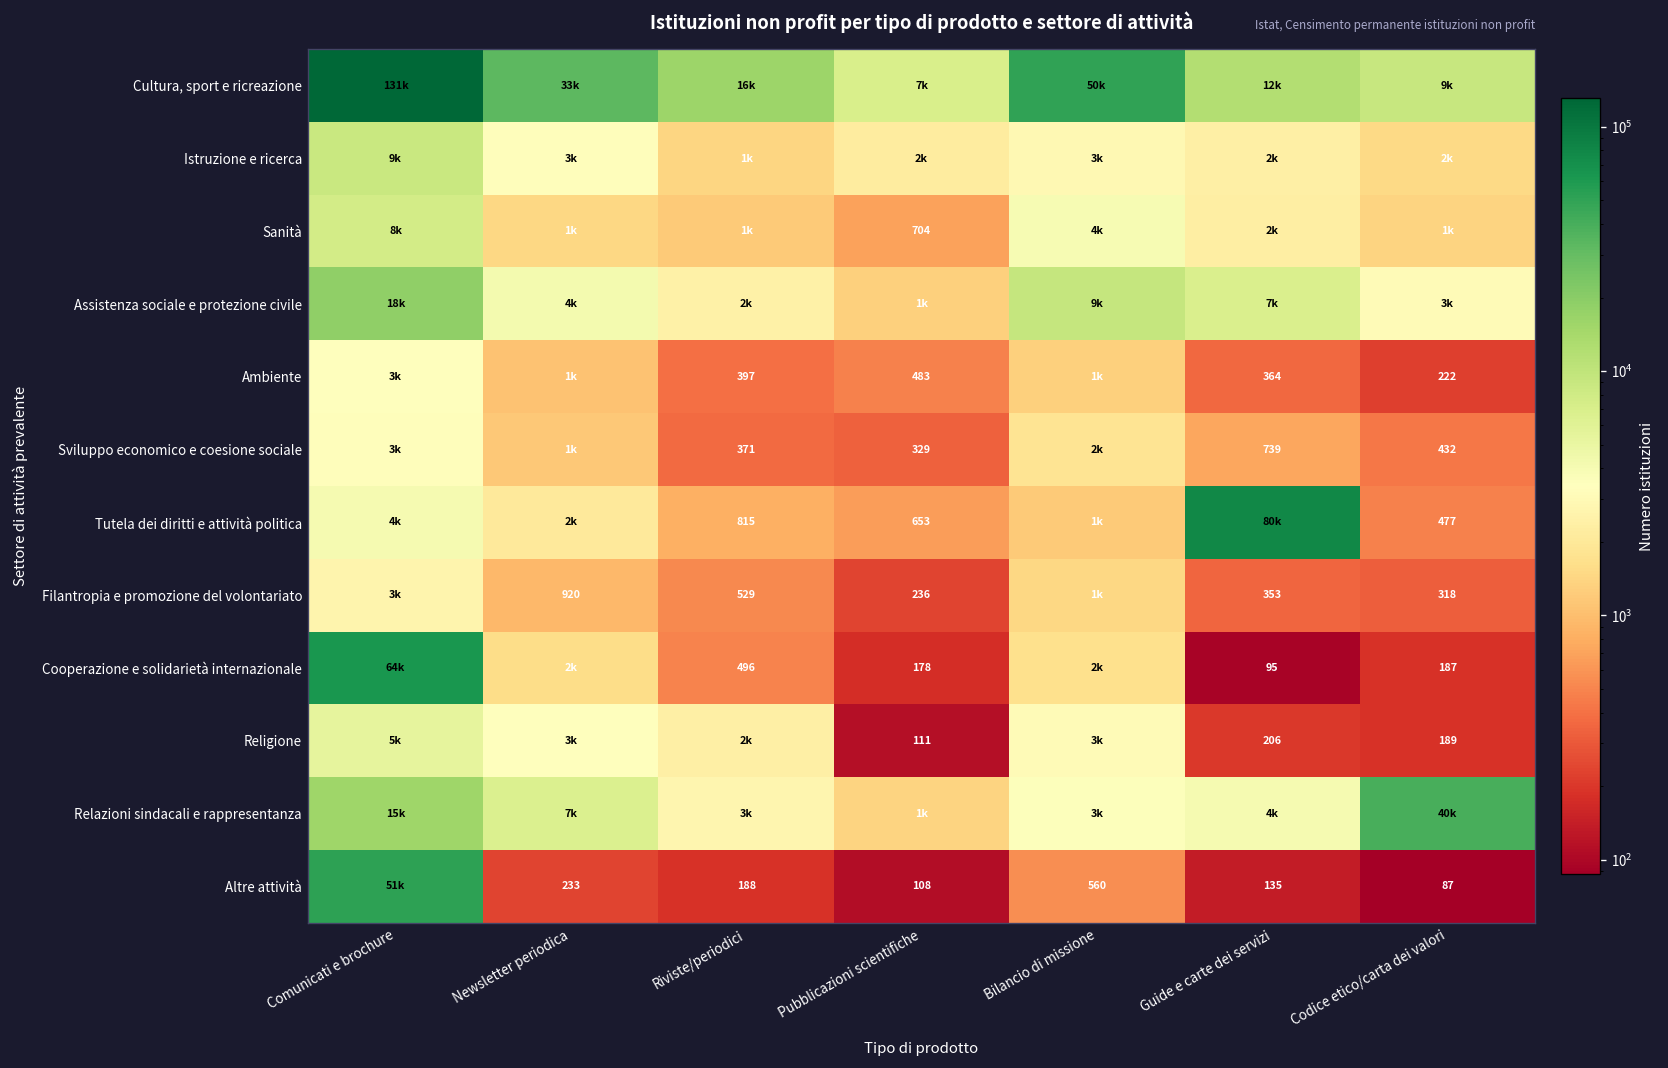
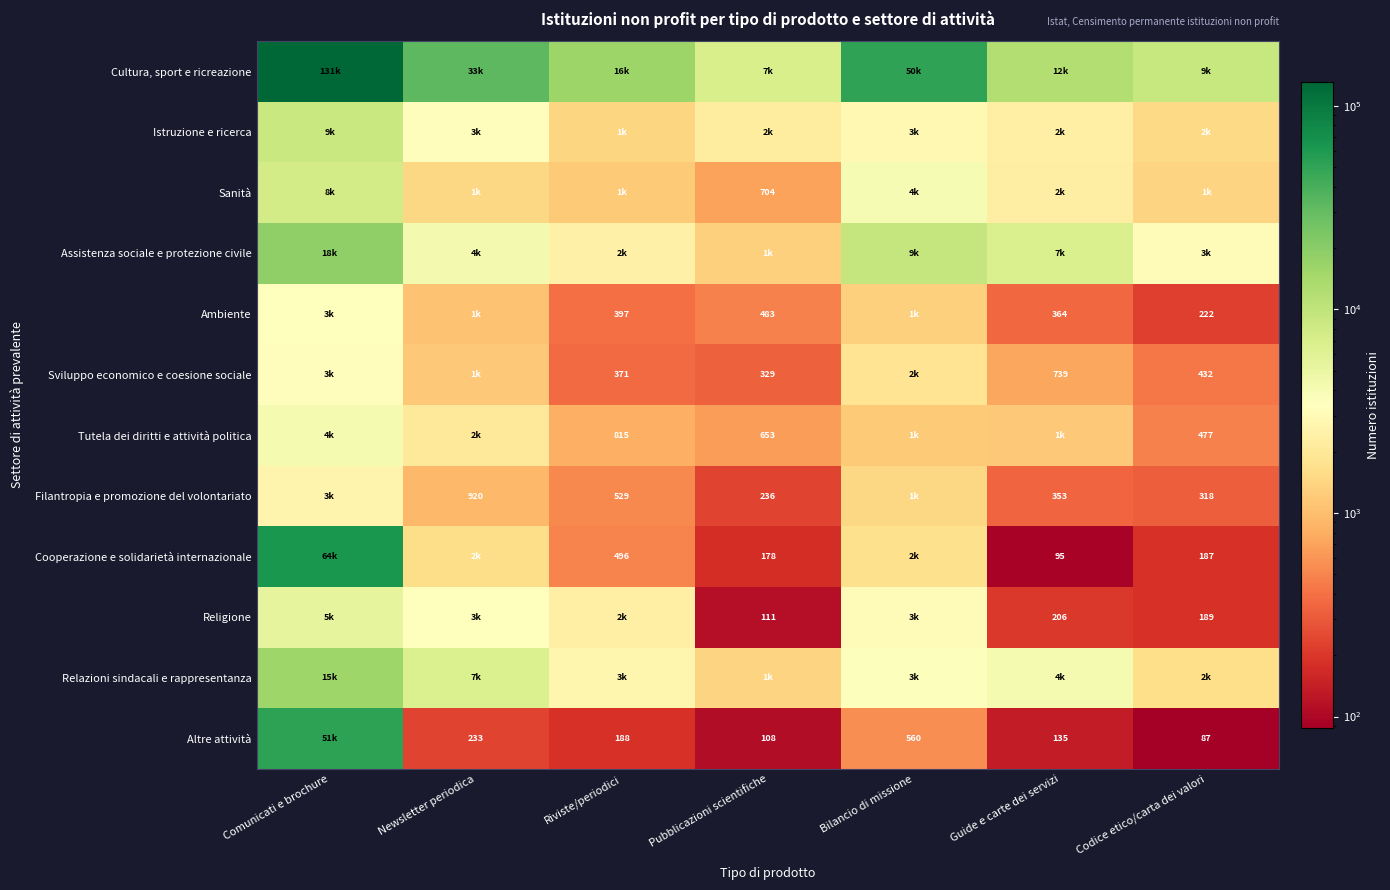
  {
    "Cultura, sport e ricreazione": {
      "Comunicati e brochure": "131k",
      "Newsletter periodica": "33k",
      "Riviste/periodici": "16k",
      "Pubblicazioni scientifiche": "7k",
      "Bilancio di missione": "50k",
      "Guide e carte dei servizi": "12k",
      "Codice etico/carta dei valori": "9k"
    },
    "Istruzione e ricerca": {
      "Comunicati e brochure": "9k",
      "Newsletter periodica": "3k",
      "Riviste/periodici": "1k",
      "Pubblicazioni scientifiche": "2k",
      "Bilancio di missione": "3k",
      "Guide e carte dei servizi": "2k",
      "Codice etico/carta dei valori": "2k"
    },
    "Sanità": {
      "Comunicati e brochure": "8k",
      "Newsletter periodica": "1k",
      "Riviste/periodici": "1k",
      "Pubblicazioni scientifiche": "704",
      "Bilancio di missione": "4k",
      "Guide e carte dei servizi": "2k",
      "Codice etico/carta dei valori": "1k"
    },
    "Assistenza sociale e protezione civile": {
      "Comunicati e brochure": "18k",
      "Newsletter periodica": "4k",
      "Riviste/periodici": "2k",
      "Pubblicazioni scientifiche": "1k",
      "Bilancio di missione": "9k",
      "Guide e carte dei servizi": "7k",
      "Codice etico/carta dei valori": "3k"
    },
    "Ambiente": {
      "Comunicati e brochure": "3k",
      "Newsletter periodica": "1k",
      "Riviste/periodici": "397",
      "Pubblicazioni scientifiche": "483",
      "Bilancio di missione": "1k",
      "Guide e carte dei servizi": "364",
      "Codice etico/carta dei valori": "222"
    },
    "Sviluppo economico e coesione sociale": {
      "Comunicati e brochure": "3k",
      "Newsletter periodica": "1k",
      "Riviste/periodici": "371",
      "Pubblicazioni scientifiche": "329",
      "Bilancio di missione": "2k",
      "Guide e carte dei servizi": "739",
      "Codice etico/carta dei valori": "432"
    },
    "Tutela dei diritti e attività politica": {
      "Comunicati e brochure": "4k",
      "Newsletter periodica": "2k",
      "Riviste/periodici": "815",
      "Pubblicazioni scientifiche": "653",
      "Bilancio di missione": "1k",
-     "Guide e carte dei servizi": "80k",
+     "Guide e carte dei servizi": "1k",
      "Codice etico/carta dei valori": "477"
    },
    "Filantropia e promozione del volontariato": {
      "Comunicati e brochure": "3k",
      "Newsletter periodica": "920",
      "Riviste/periodici": "529",
      "Pubblicazioni scientifiche": "236",
      "Bilancio di missione": "1k",
      "Guide e carte dei servizi": "353",
      "Codice etico/carta dei valori": "318"
    },
    "Cooperazione e solidarietà internazionale": {
      "Comunicati e brochure": "64k",
      "Newsletter periodica": "2k",
      "Riviste/periodici": "496",
      "Pubblicazioni scientifiche": "178",
      "Bilancio di missione": "2k",
      "Guide e carte dei servizi": "95",
      "Codice etico/carta dei valori": "187"
    },
    "Religione": {
      "Comunicati e brochure": "5k",
      "Newsletter periodica": "3k",
      "Riviste/periodici": "2k",
      "Pubblicazioni scientifiche": "111",
      "Bilancio di missione": "3k",
      "Guide e carte dei servizi": "206",
      "Codice etico/carta dei valori": "189"
    },
    "Relazioni sindacali e rappresentanza": {
      "Comunicati e brochure": "15k",
      "Newsletter periodica": "7k",
      "Riviste/periodici": "3k",
      "Pubblicazioni scientifiche": "1k",
      "Bilancio di missione": "3k",
      "Guide e carte dei servizi": "4k",
-     "Codice etico/carta dei valori": "40k"
+     "Codice etico/carta dei valori": "2k"
    },
    "Altre attività": {
      "Comunicati e brochure": "51k",
      "Newsletter periodica": "233",
      "Riviste/periodici": "188",
      "Pubblicazioni scientifiche": "108",
      "Bilancio di missione": "560",
      "Guide e carte dei servizi": "135",
      "Codice etico/carta dei valori": "87"
    }
  }
